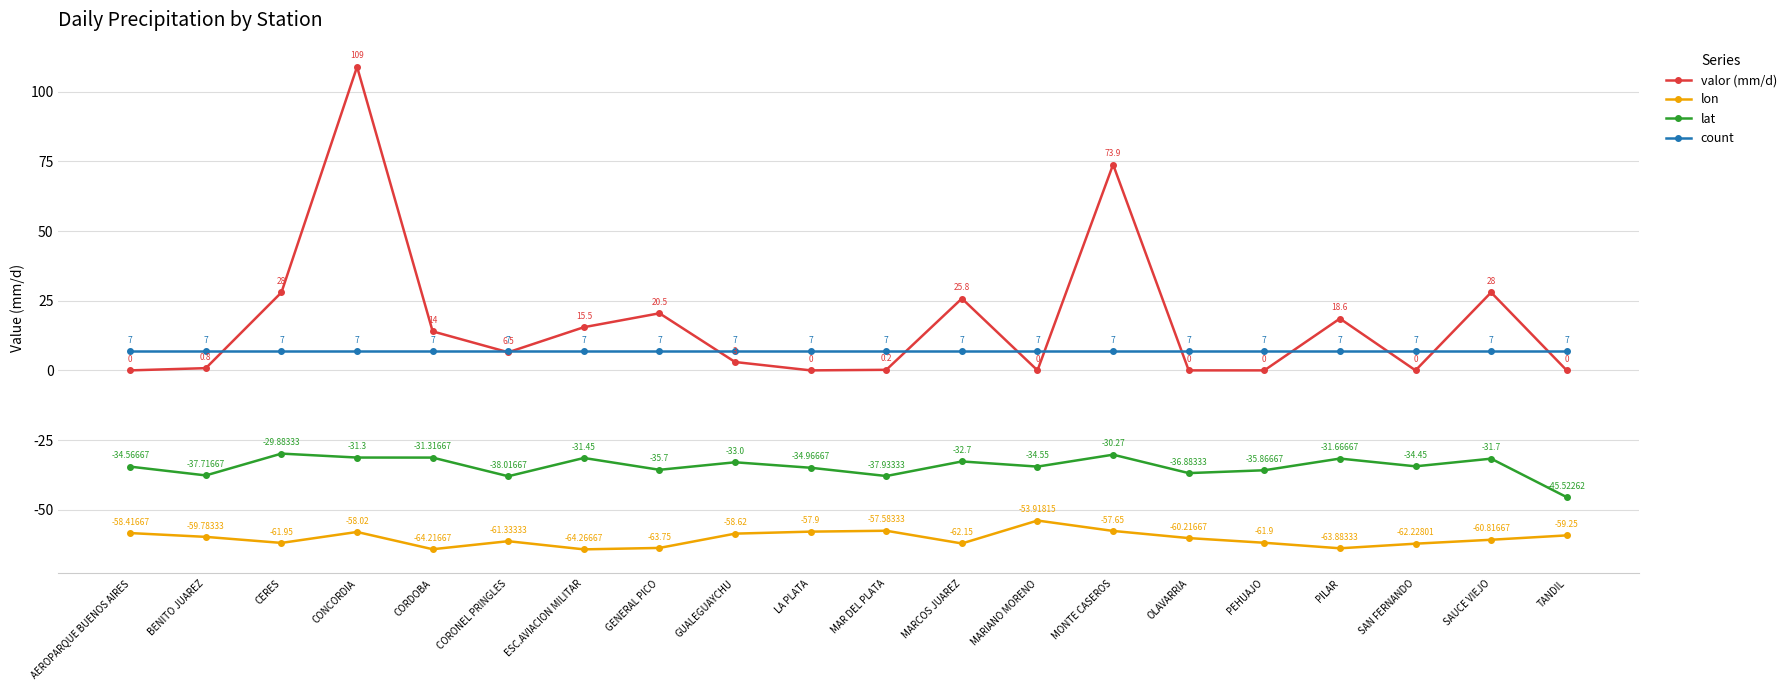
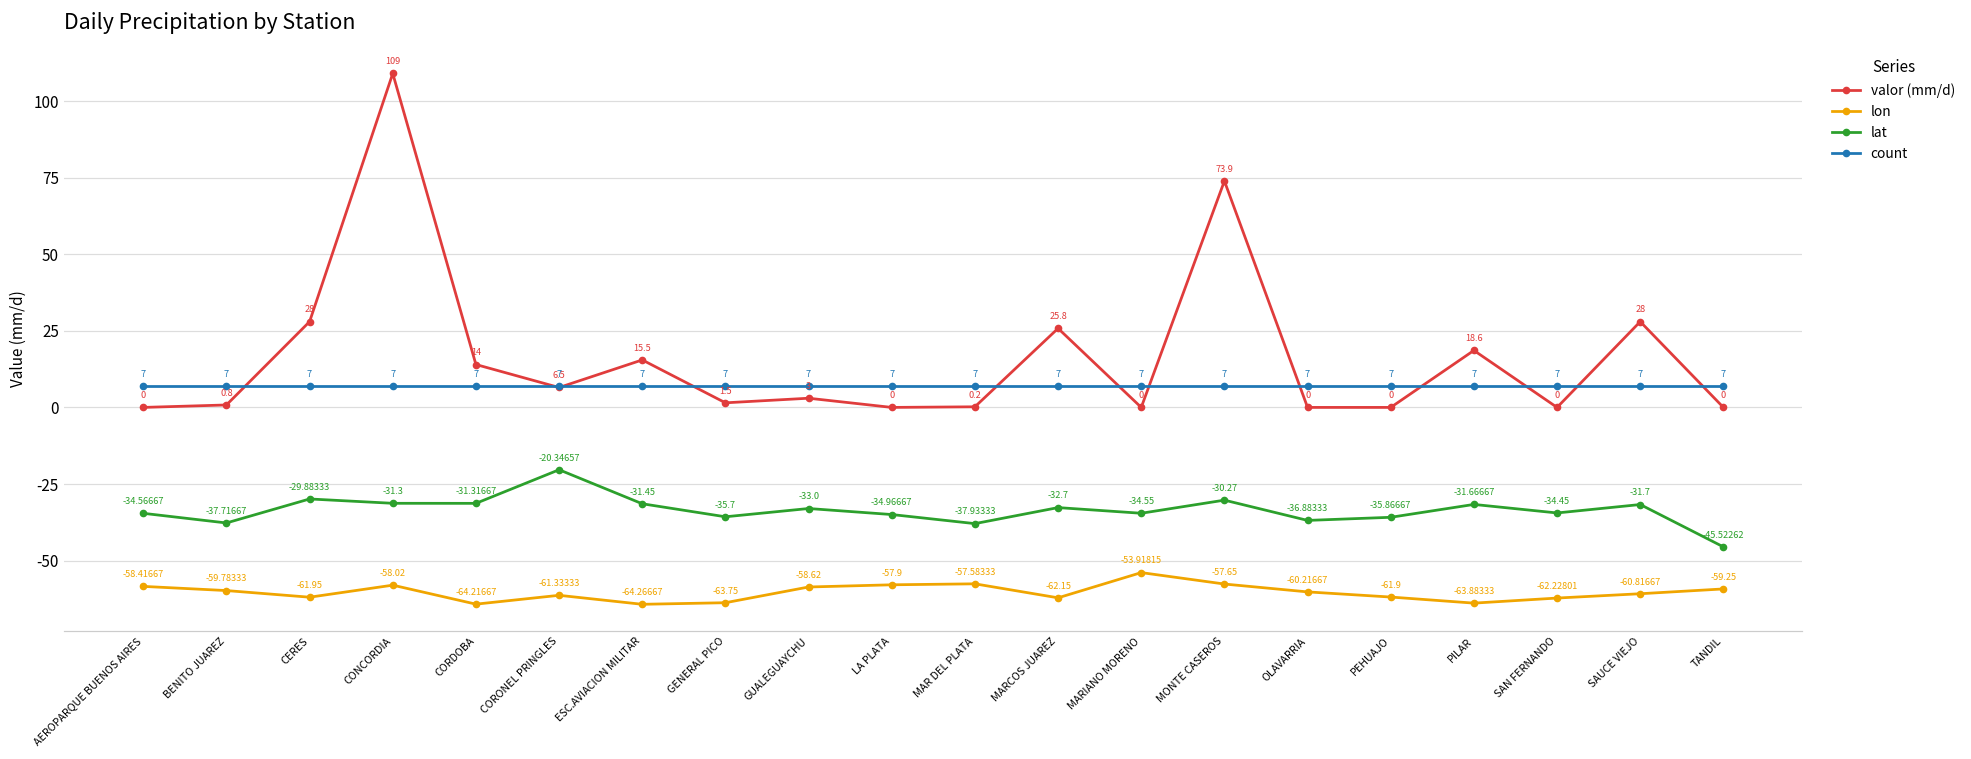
  {
    "valor (mm/d)": {
      "AEROPARQUE BUENOS AIRES": 0,
      "CERES": 28,
      "CONCORDIA": 109,
      "CORDOBA": 14,
      "ESC.AVIACION MILITAR": 15.5,
-     "GENERAL PICO": 20.5,
+     "GENERAL PICO": 1.5,
      "LA PLATA": 0,
      "MAR DEL PLATA": 0.2,
      "MARCOS JUAREZ": 25.8,
      "MARIANO MORENO": 0,
      "MONTE CASEROS": 73.9,
      "OLAVARRIA": 0,
      "PEHUAJO": 0,
      "PILAR": 18.6,
      "SAN FERNANDO": 0,
      "SAUCE VIEJO": 28,
      "TANDIL": 0
    },
    "lon": {
      "AEROPARQUE BUENOS AIRES": -58.41667,
      "BENITO JUAREZ": -59.78333,
      "CERES": -61.95,
      "CONCORDIA": -58.02,
      "CORDOBA": -64.21667,
      "CORONEL PRINGLES": -61.33333,
      "ESC.AVIACION MILITAR": -64.26667,
      "GENERAL PICO": -63.75,
      "GUALEGUAYCHU": -58.62,
      "LA PLATA": -57.9,
      "MAR DEL PLATA": -57.58333,
      "MARCOS JUAREZ": -62.15,
      "MARIANO MORENO": -53.91815,
      "MONTE CASEROS": -57.65,
      "OLAVARRIA": -60.21667,
      "PEHUAJO": -61.9,
      "PILAR": -63.88333,
      "SAN FERNANDO": -62.22801,
      "SAUCE VIEJO": -60.81667,
      "TANDIL": -59.25
    },
    "lat": {
      "AEROPARQUE BUENOS AIRES": -34.56667,
      "BENITO JUAREZ": -37.71667,
      "CERES": -29.88333,
      "CONCORDIA": -31.3,
      "CORDOBA": -31.31667,
-     "CORONEL PRINGLES": -38.01667,
+     "CORONEL PRINGLES": -20.34657,
      "ESC.AVIACION MILITAR": -31.45,
      "GENERAL PICO": -35.7,
      "GUALEGUAYCHU": -33.0,
      "LA PLATA": -34.96667,
      "MAR DEL PLATA": -37.93333,
      "MARCOS JUAREZ": -32.7,
      "MARIANO MORENO": -34.55,
      "MONTE CASEROS": -30.27,
      "OLAVARRIA": -36.88333,
      "PEHUAJO": -35.86667,
      "PILAR": -31.66667,
      "SAN FERNANDO": -34.45,
      "SAUCE VIEJO": -31.7,
      "TANDIL": -45.52262
    },
    "count": {
      "AEROPARQUE BUENOS AIRES": 7,
      "BENITO JUAREZ": 7,
      "CERES": 7,
      "CONCORDIA": 7,
      "CORDOBA": 7,
      "ESC.AVIACION MILITAR": 7,
      "GENERAL PICO": 7,
      "GUALEGUAYCHU": 7,
      "LA PLATA": 7,
      "MAR DEL PLATA": 7,
      "MARCOS JUAREZ": 7,
      "MARIANO MORENO": 7,
      "MONTE CASEROS": 7,
      "OLAVARRIA": 7,
      "PEHUAJO": 7,
      "PILAR": 7,
      "SAN FERNANDO": 7,
      "SAUCE VIEJO": 7,
      "TANDIL": 7
    }
  }
